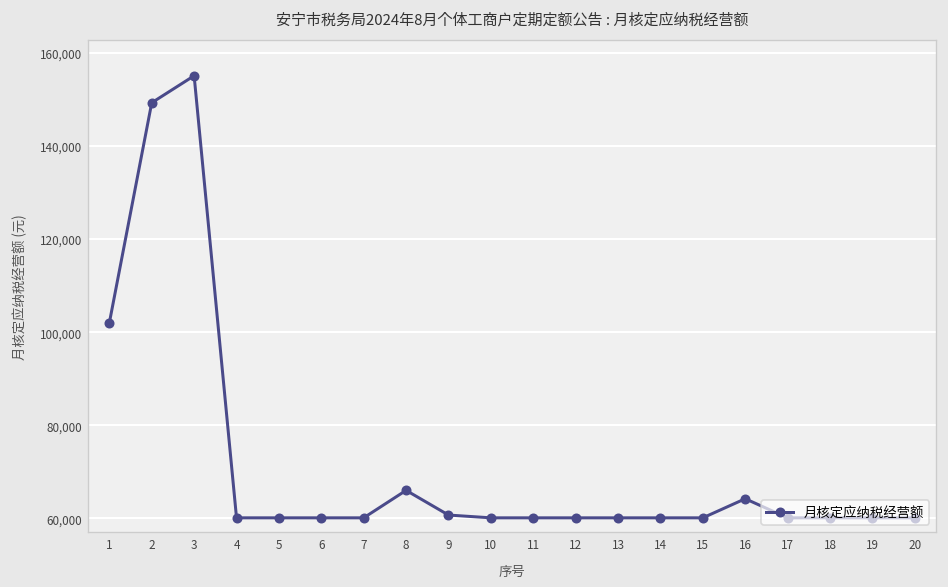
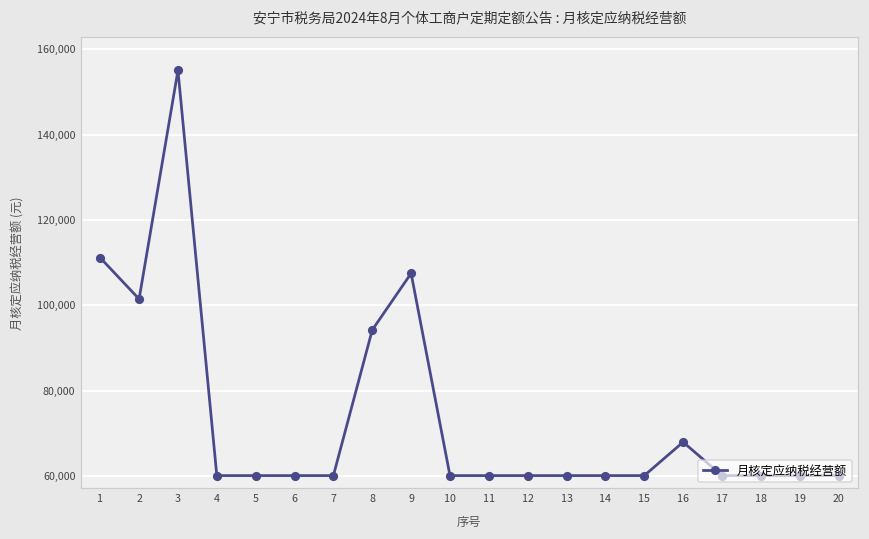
  {
-   "1": "102,000",
-   "2": "149,000",
+   "1": "111,000",
+   "2": "101,000",
    "3": "155,000",
    "4": "60,000",
    "5": "60,000",
    "6": "60,000",
    "7": "60,000",
-   "8": "66,000",
-   "9": "61,000",
+   "8": "94,000",
+   "9": "108,000",
    "10": "60,000",
    "11": "60,000",
    "12": "60,000",
    "13": "60,000",
    "14": "60,000",
    "15": "60,000",
-   "16": "64,000"
+   "16": "68,000"
  }
